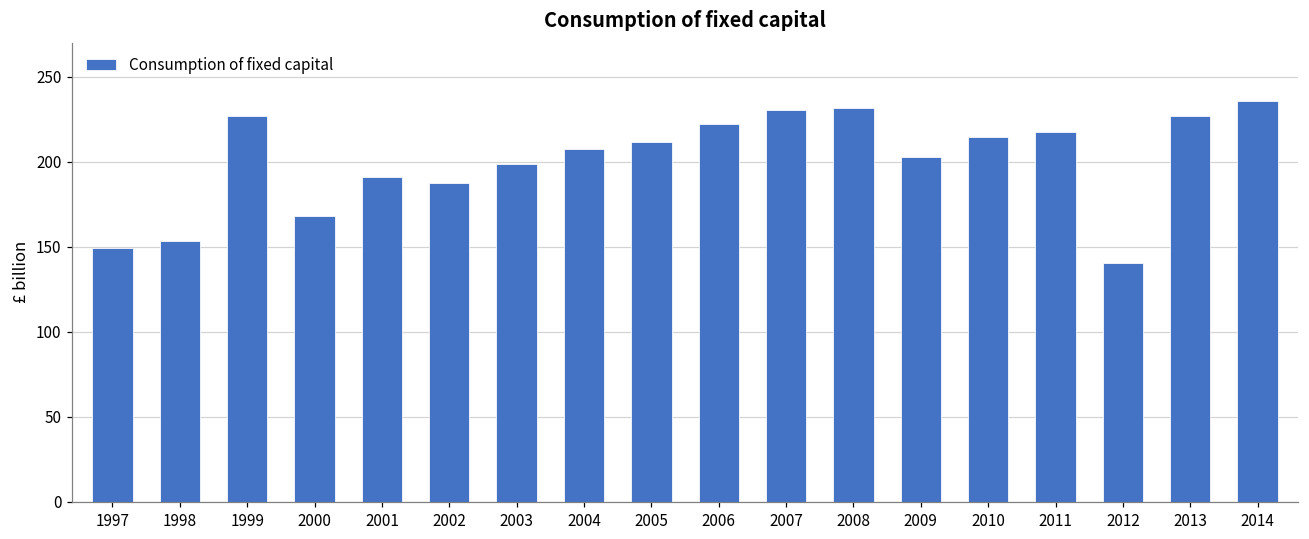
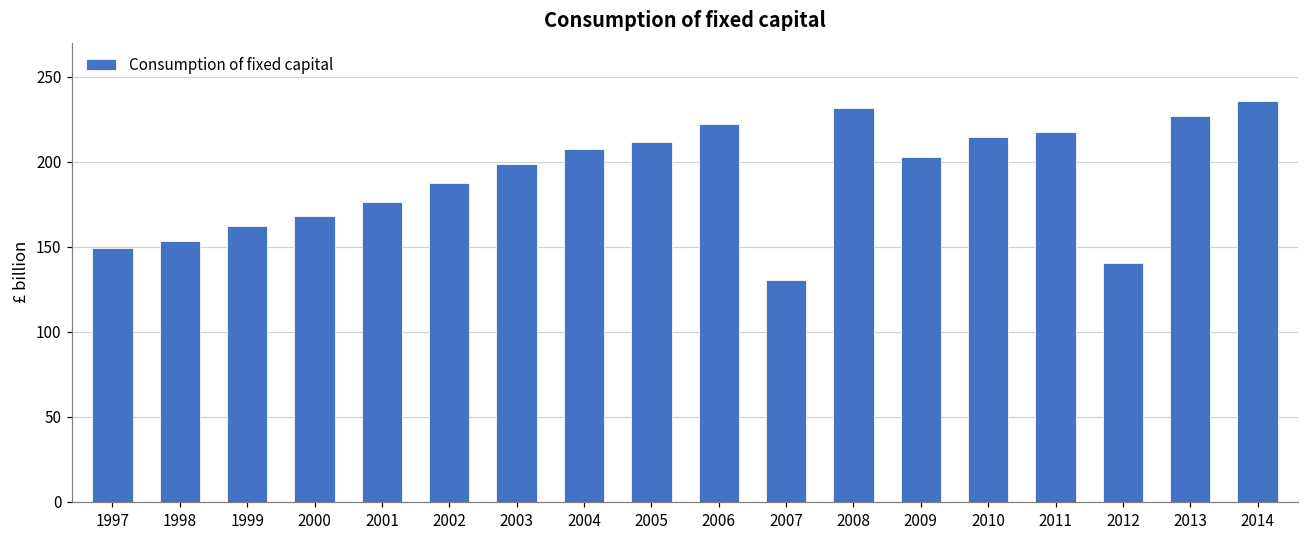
  {
    "1997": 150,
    "1998": 153,
-   "1999": 227,
+   "1999": 163,
    "2000": 168,
-   "2001": 191,
+   "2001": 177,
    "2002": 188,
    "2003": 199,
    "2004": 207,
    "2005": 212,
    "2006": 222,
-   "2007": 230,
+   "2007": 131,
    "2008": 232,
    "2009": 203,
    "2010": 215,
    "2011": 218,
    "2012": 141,
    "2013": 227,
    "2014": 236
  }
